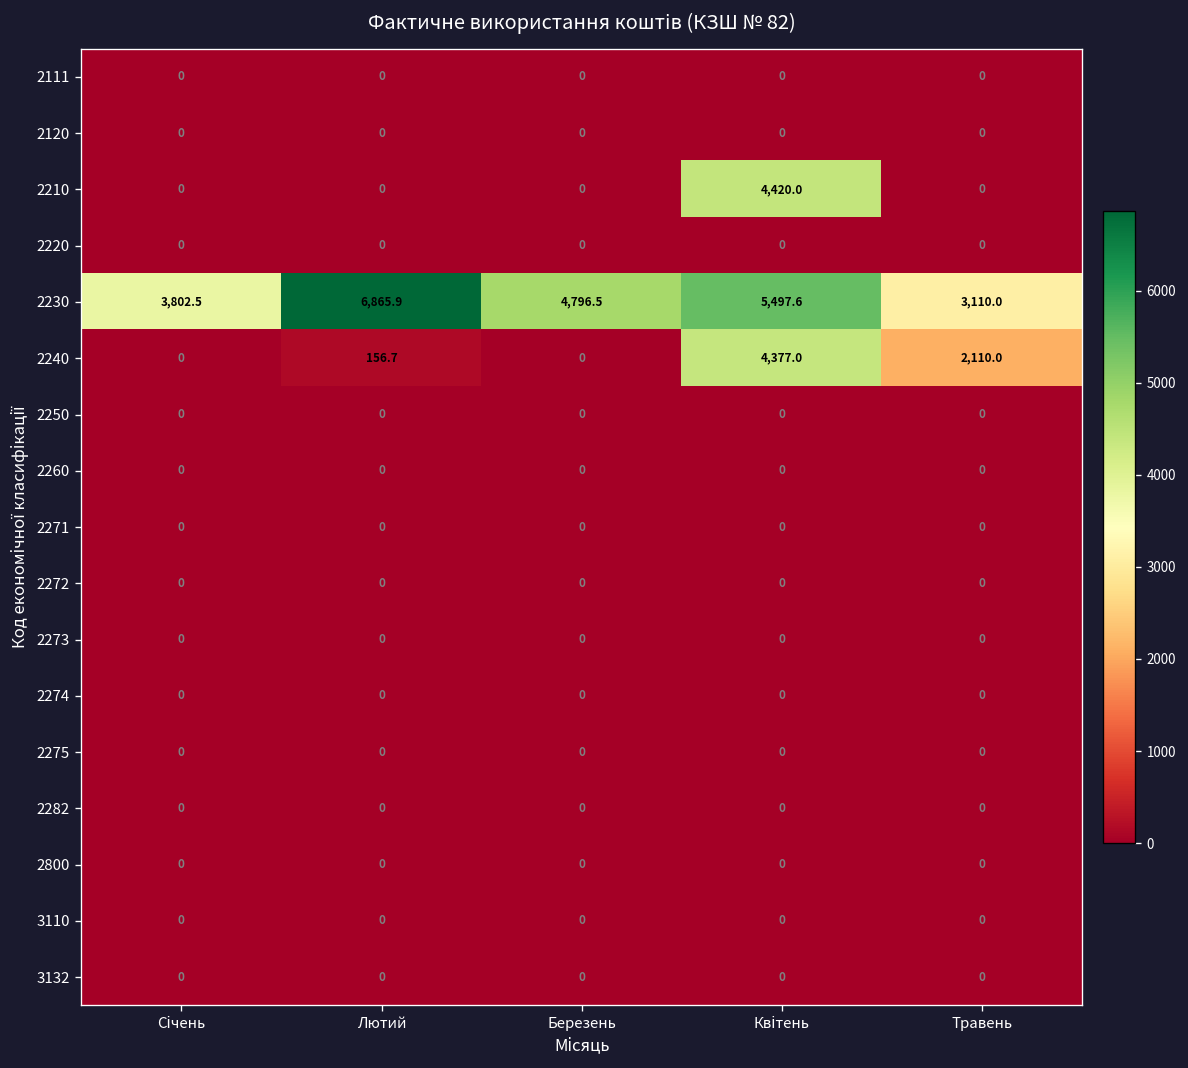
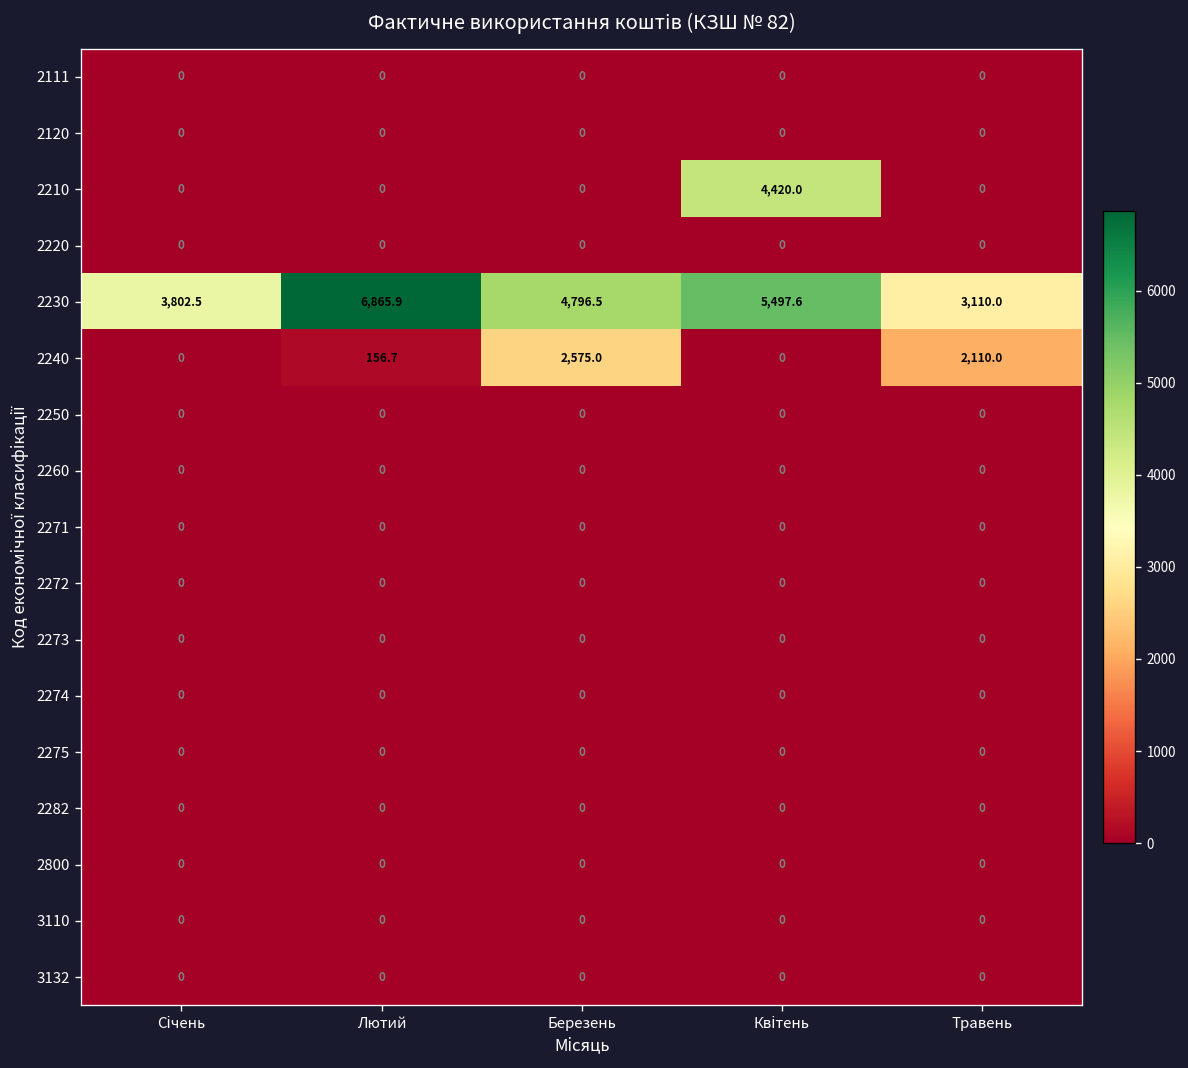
  {
    "2111": {
      "Січень": "0",
      "Лютий": "0",
      "Березень": "0",
      "Квітень": "0",
      "Травень": "0"
    },
    "2120": {
      "Січень": "0",
      "Лютий": "0",
      "Березень": "0",
      "Квітень": "0",
      "Травень": "0"
    },
    "2210": {
      "Січень": "0",
      "Лютий": "0",
      "Березень": "0",
      "Квітень": "4,420.0",
      "Травень": "0"
    },
    "2220": {
      "Січень": "0",
      "Лютий": "0",
      "Березень": "0",
      "Квітень": "0",
      "Травень": "0"
    },
    "2230": {
      "Січень": "3,802.5",
      "Лютий": "6,865.9",
      "Березень": "4,796.5",
      "Квітень": "5,497.6",
      "Травень": "3,110.0"
    },
    "2240": {
      "Січень": "0",
      "Лютий": "156.7",
-     "Березень": "0",
-     "Квітень": "4,377.0",
+     "Березень": "2,575.0",
+     "Квітень": "0",
      "Травень": "2,110.0"
    },
    "2250": {
      "Січень": "0",
      "Лютий": "0",
      "Березень": "0",
      "Квітень": "0",
      "Травень": "0"
    },
    "2260": {
      "Січень": "0",
      "Лютий": "0",
      "Березень": "0",
      "Квітень": "0",
      "Травень": "0"
    },
    "2271": {
      "Січень": "0",
      "Лютий": "0",
      "Березень": "0",
      "Квітень": "0",
      "Травень": "0"
    },
    "2272": {
      "Січень": "0",
      "Лютий": "0",
      "Березень": "0",
      "Квітень": "0",
      "Травень": "0"
    },
    "2273": {
      "Січень": "0",
      "Лютий": "0",
      "Березень": "0",
      "Квітень": "0",
      "Травень": "0"
    },
    "2274": {
      "Січень": "0",
      "Лютий": "0",
      "Березень": "0",
      "Квітень": "0",
      "Травень": "0"
    },
    "2275": {
      "Січень": "0",
      "Лютий": "0",
      "Березень": "0",
      "Квітень": "0",
      "Травень": "0"
    },
    "2282": {
      "Січень": "0",
      "Лютий": "0",
      "Березень": "0",
      "Квітень": "0",
      "Травень": "0"
    },
    "2800": {
      "Січень": "0",
      "Лютий": "0",
      "Березень": "0",
      "Квітень": "0",
      "Травень": "0"
    },
    "3110": {
      "Січень": "0",
      "Лютий": "0",
      "Березень": "0",
      "Квітень": "0",
      "Травень": "0"
    },
    "3132": {
      "Січень": "0",
      "Лютий": "0",
      "Березень": "0",
      "Квітень": "0",
      "Травень": "0"
    }
  }
